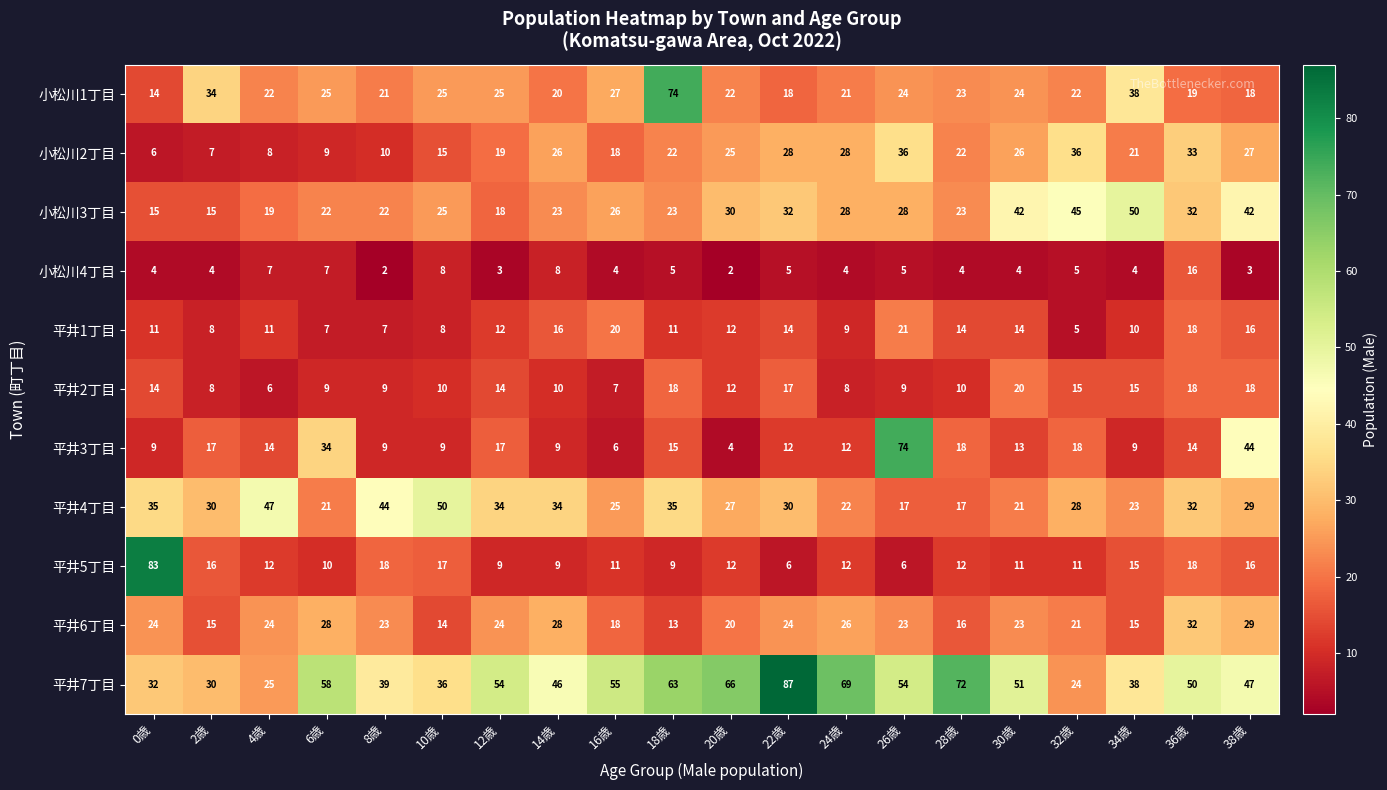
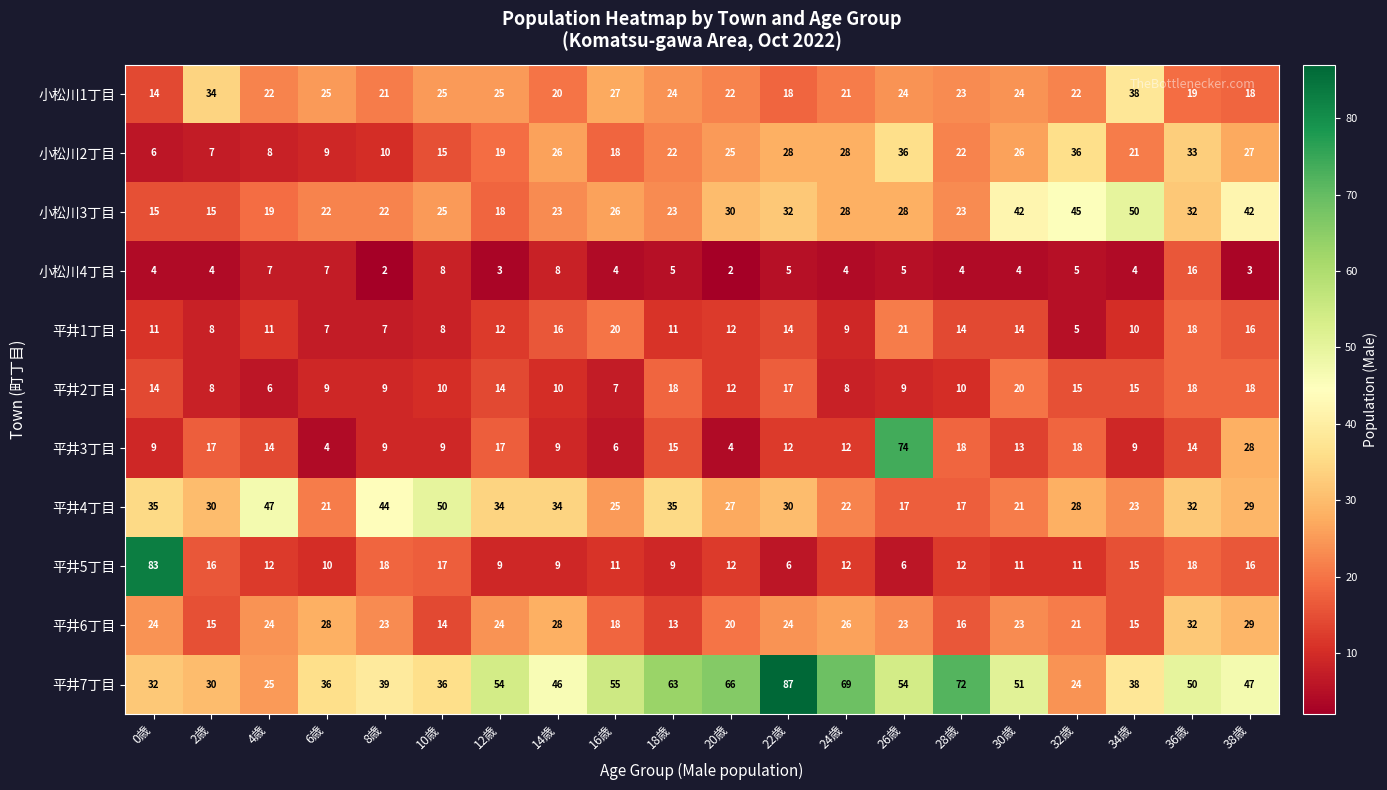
  {
    "小松川1丁目": {
      "0歳": 14,
      "2歳": 34,
      "4歳": 22,
      "6歳": 25,
      "8歳": 21,
      "10歳": 25,
      "12歳": 25,
      "14歳": 20,
      "16歳": 27,
-     "18歳": 74,
+     "18歳": 24,
      "20歳": 22,
      "22歳": 18,
      "24歳": 21,
      "26歳": 24,
      "28歳": 23,
      "30歳": 24,
      "32歳": 22,
      "34歳": 38,
      "38歳": 18
    },
    "平井3丁目": {
      "0歳": 9,
      "2歳": 17,
      "4歳": 14,
-     "6歳": 34,
+     "6歳": 4,
      "8歳": 9,
      "10歳": 9,
      "12歳": 17,
      "14歳": 9,
      "16歳": 6,
      "18歳": 15,
      "20歳": 4,
      "22歳": 12,
      "24歳": 12,
      "26歳": 74,
      "28歳": 18,
      "30歳": 13,
      "32歳": 18,
      "34歳": 9,
      "36歳": 14,
-     "38歳": 44
+     "38歳": 28
    },
    "平井7丁目": {
      "0歳": 32,
      "2歳": 30,
      "4歳": 25,
-     "6歳": 58,
+     "6歳": 36,
      "8歳": 39,
      "10歳": 36,
      "12歳": 54,
      "14歳": 46,
      "16歳": 55,
      "18歳": 63,
      "20歳": 66,
      "22歳": 87,
      "24歳": 69,
      "26歳": 54,
      "28歳": 72,
      "30歳": 51,
      "32歳": 24,
      "34歳": 38,
      "36歳": 50,
      "38歳": 47
    }
  }
